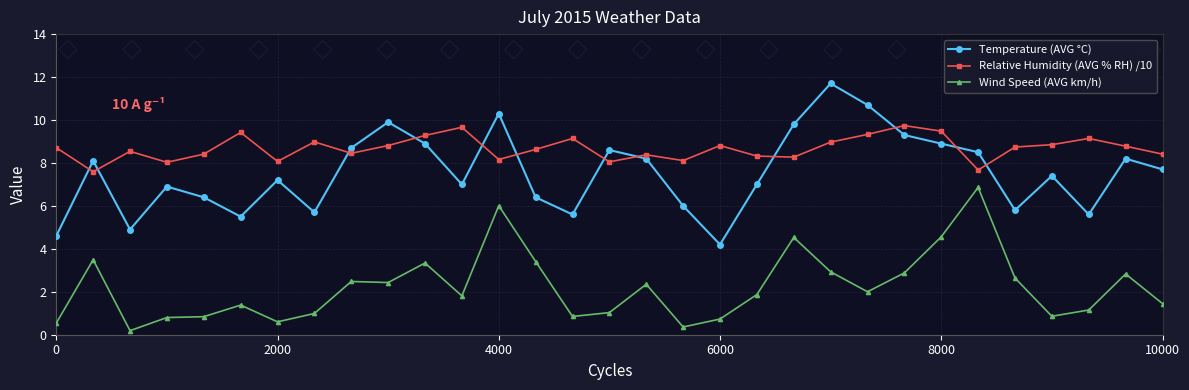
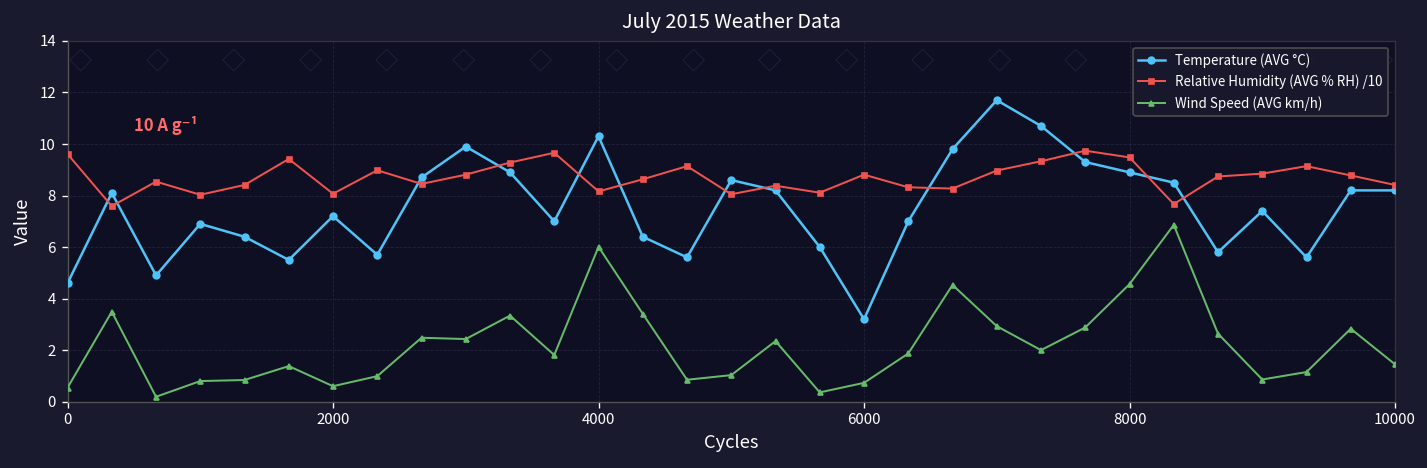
  {
    "Temperature (AVG °C)": {
      "0": 4.6,
      "2000": 7.2,
      "4000": 10.3,
-     "6000": 4.2,
+     "6000": 3.2,
      "8000": 8.9,
-     "10000": 7.7
+     "10000": 8.2
    },
    "Relative Humidity (AVG % RH) /10": {
-     "0": 8.7,
+     "0": 9.6,
      "2000": 8.1,
      "4000": 8.2,
      "6000": 8.8,
      "8000": 9.5,
      "10000": 8.4
    },
    "Wind Speed (AVG km/h)": {
      "0": 0.5,
      "2000": 0.6,
      "4000": 6.0,
      "6000": 0.7,
      "8000": 4.6,
      "10000": 1.5
    }
  }
